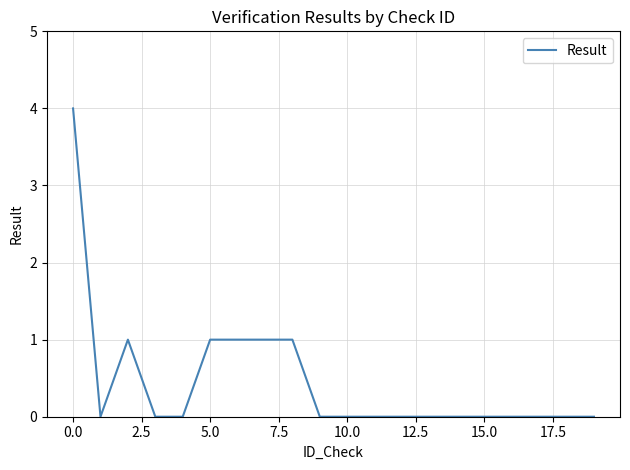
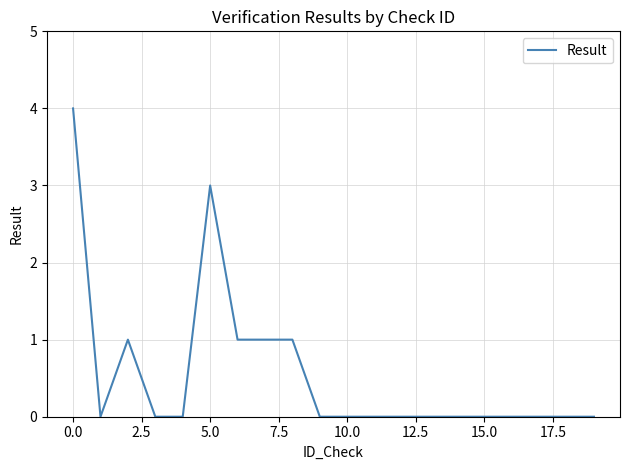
  {
    "0.0": 4,
-   "5.0": 1,
+   "5.0": 3,
    "10.0": 0,
    "15.0": 0
  }
